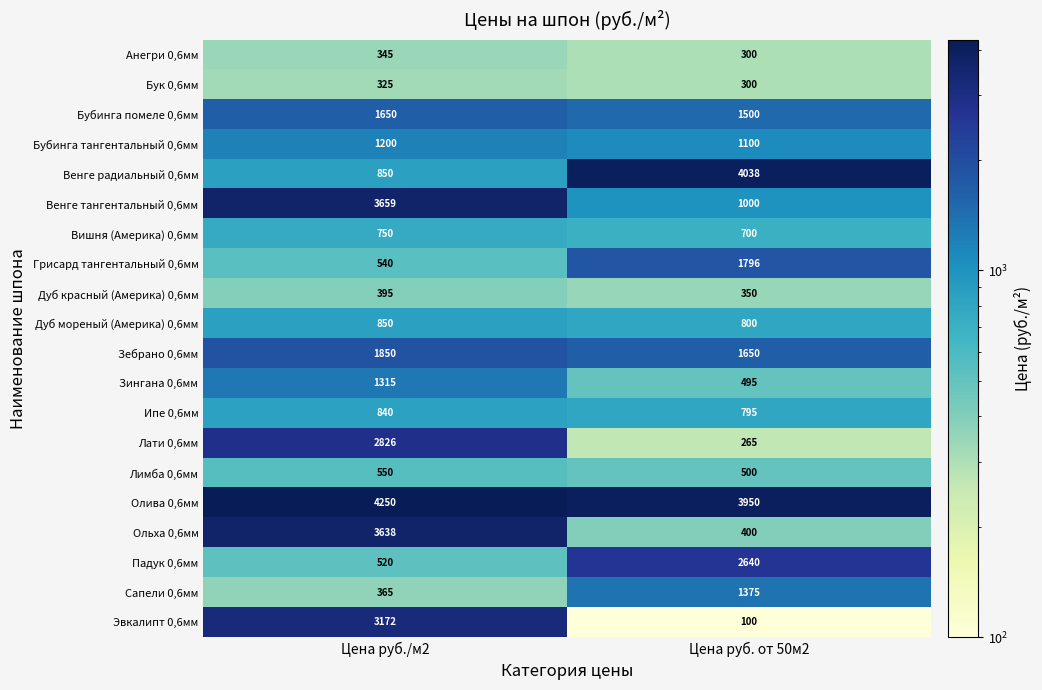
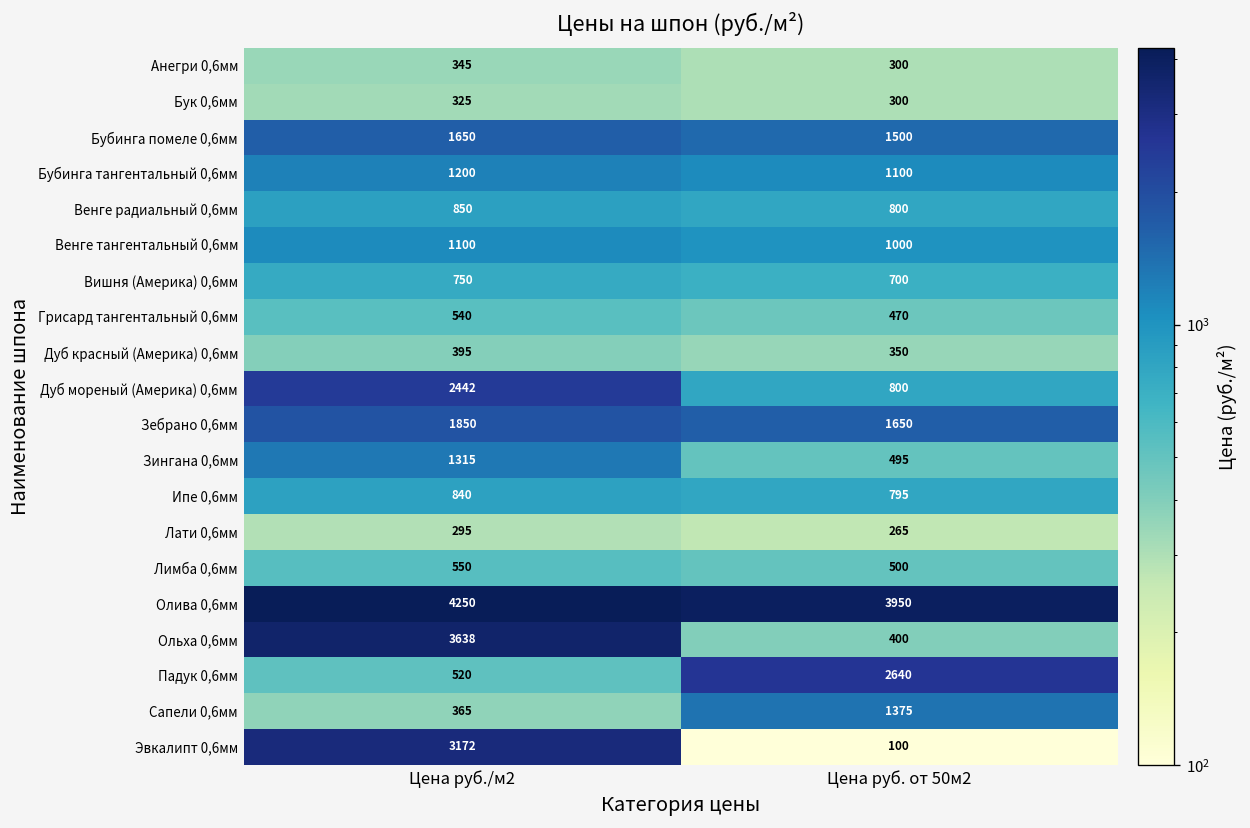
  {
    "Анегри 0,6мм": {
      "Цена руб./м2": 345,
      "Цена руб. от 50м2": 300
    },
    "Бук 0,6мм": {
      "Цена руб./м2": 325,
      "Цена руб. от 50м2": 300
    },
    "Бубинга помеле 0,6мм": {
      "Цена руб./м2": 1650,
      "Цена руб. от 50м2": 1500
    },
    "Бубинга тангентальный 0,6мм": {
      "Цена руб./м2": 1200,
      "Цена руб. от 50м2": 1100
    },
    "Венге радиальный 0,6мм": {
      "Цена руб./м2": 850,
-     "Цена руб. от 50м2": 4038
+     "Цена руб. от 50м2": 800
    },
    "Венге тангентальный 0,6мм": {
-     "Цена руб./м2": 3659,
+     "Цена руб./м2": 1100,
      "Цена руб. от 50м2": 1000
    },
    "Вишня (Америка) 0,6мм": {
      "Цена руб./м2": 750,
      "Цена руб. от 50м2": 700
    },
    "Грисард тангентальный 0,6мм": {
      "Цена руб./м2": 540,
-     "Цена руб. от 50м2": 1796
+     "Цена руб. от 50м2": 470
    },
    "Дуб красный (Америка) 0,6мм": {
      "Цена руб./м2": 395,
      "Цена руб. от 50м2": 350
    },
    "Дуб мореный (Америка) 0,6мм": {
-     "Цена руб./м2": 850,
+     "Цена руб./м2": 2442,
      "Цена руб. от 50м2": 800
    },
    "Зебрано 0,6мм": {
      "Цена руб./м2": 1850,
      "Цена руб. от 50м2": 1650
    },
    "Зингана 0,6мм": {
      "Цена руб./м2": 1315,
      "Цена руб. от 50м2": 495
    },
    "Ипе 0,6мм": {
      "Цена руб./м2": 840,
      "Цена руб. от 50м2": 795
    },
    "Лати 0,6мм": {
-     "Цена руб./м2": 2826,
+     "Цена руб./м2": 295,
      "Цена руб. от 50м2": 265
    },
    "Лимба 0,6мм": {
      "Цена руб./м2": 550,
      "Цена руб. от 50м2": 500
    },
    "Олива 0,6мм": {
      "Цена руб./м2": 4250,
      "Цена руб. от 50м2": 3950
    },
    "Ольха 0,6мм": {
      "Цена руб./м2": 3638,
      "Цена руб. от 50м2": 400
    },
    "Падук 0,6мм": {
      "Цена руб./м2": 520,
      "Цена руб. от 50м2": 2640
    },
    "Сапели 0,6мм": {
      "Цена руб./м2": 365,
      "Цена руб. от 50м2": 1375
    },
    "Эвкалипт 0,6мм": {
      "Цена руб./м2": 3172,
      "Цена руб. от 50м2": 100
    }
  }
